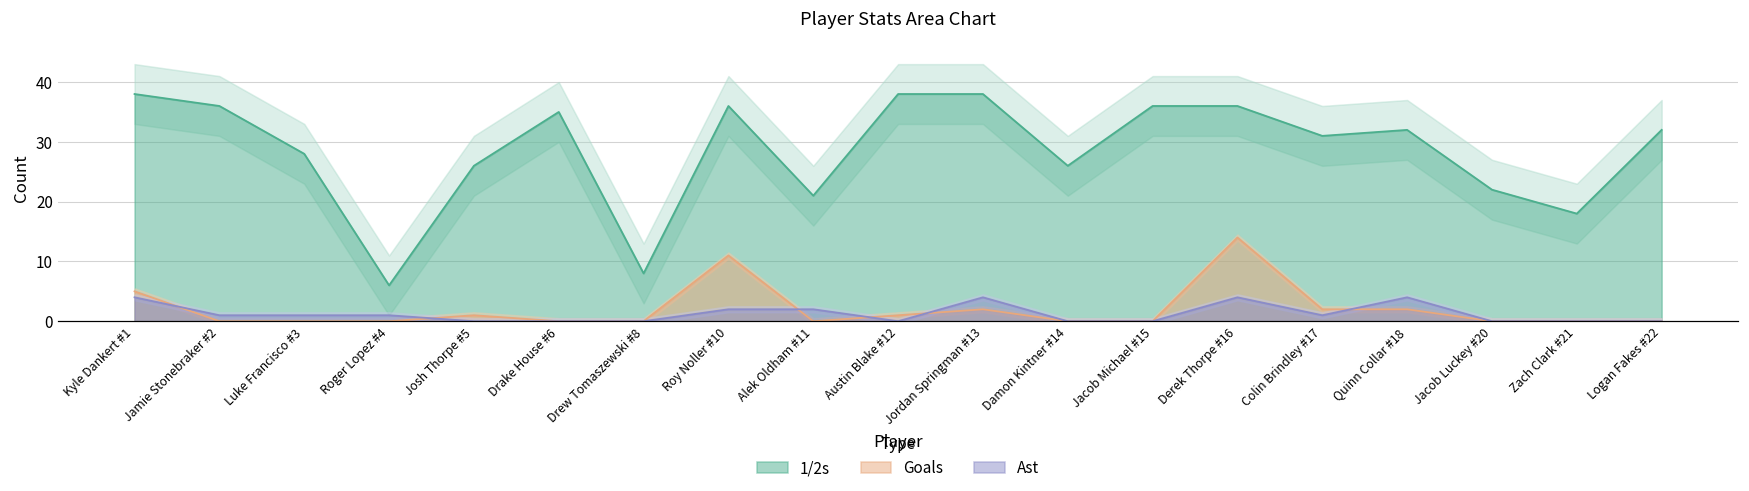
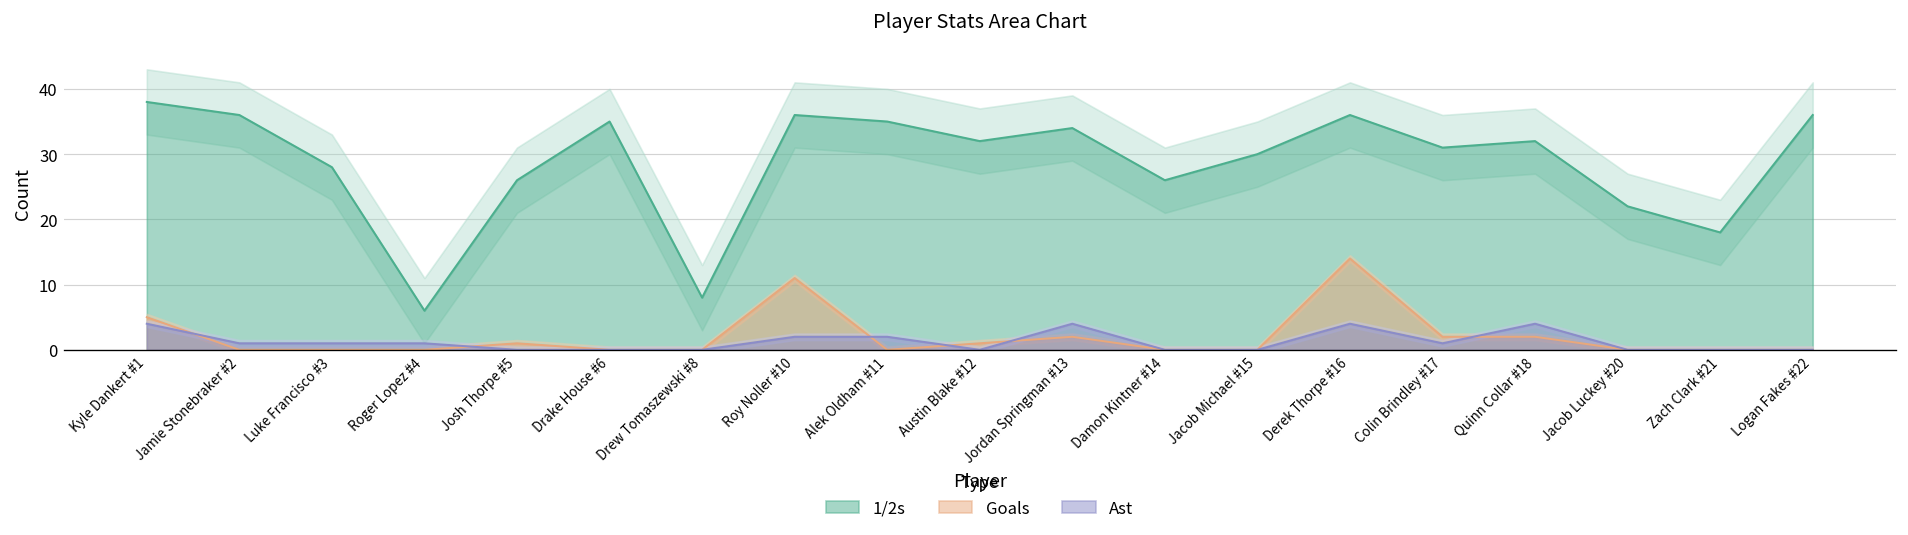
  {
    "1/2s": {
      "Kyle Dankert #1": 38,
      "Jamie Stonebraker #2": 36,
      "Luke Francisco #3": 28,
      "Roger Lopez #4": 6,
      "Josh Thorpe #5": 26,
      "Drake House #6": 35,
      "Drew Tomaszewski #8": 8,
      "Roy Noller #10": 36,
-     "Alek Oldham #11": 21,
-     "Austin Blake #12": 38,
-     "Jordan Springman #13": 38,
+     "Alek Oldham #11": 35,
+     "Austin Blake #12": 32,
+     "Jordan Springman #13": 34,
      "Damon Kintner #14": 26,
-     "Jacob Michael #15": 36,
+     "Jacob Michael #15": 30,
      "Derek Thorpe #16": 36,
      "Colin Brindley #17": 31,
      "Quinn Collar #18": 32,
      "Jacob Luckey #20": 22,
      "Zach Clark #21": 18,
-     "Logan Fakes #22": 32
+     "Logan Fakes #22": 36
    },
    "Ast": {
      "Kyle Dankert #1": 4,
      "Jamie Stonebraker #2": 1,
      "Luke Francisco #3": 1,
      "Roger Lopez #4": 1,
      "Josh Thorpe #5": 0,
      "Roy Noller #10": 2,
      "Alek Oldham #11": 2,
      "Austin Blake #12": 0,
      "Jordan Springman #13": 4,
      "Derek Thorpe #16": 4,
      "Colin Brindley #17": 1,
      "Quinn Collar #18": 4
    }
  }
